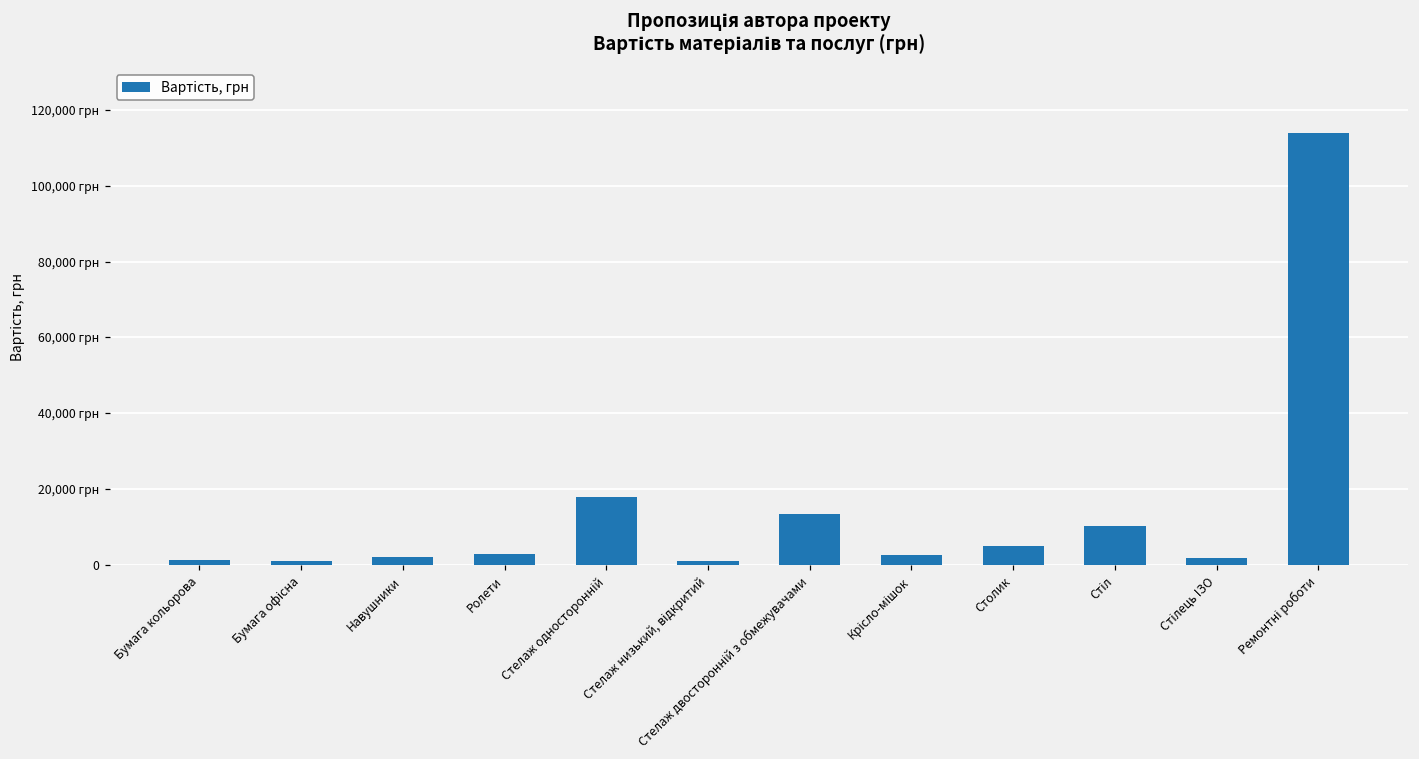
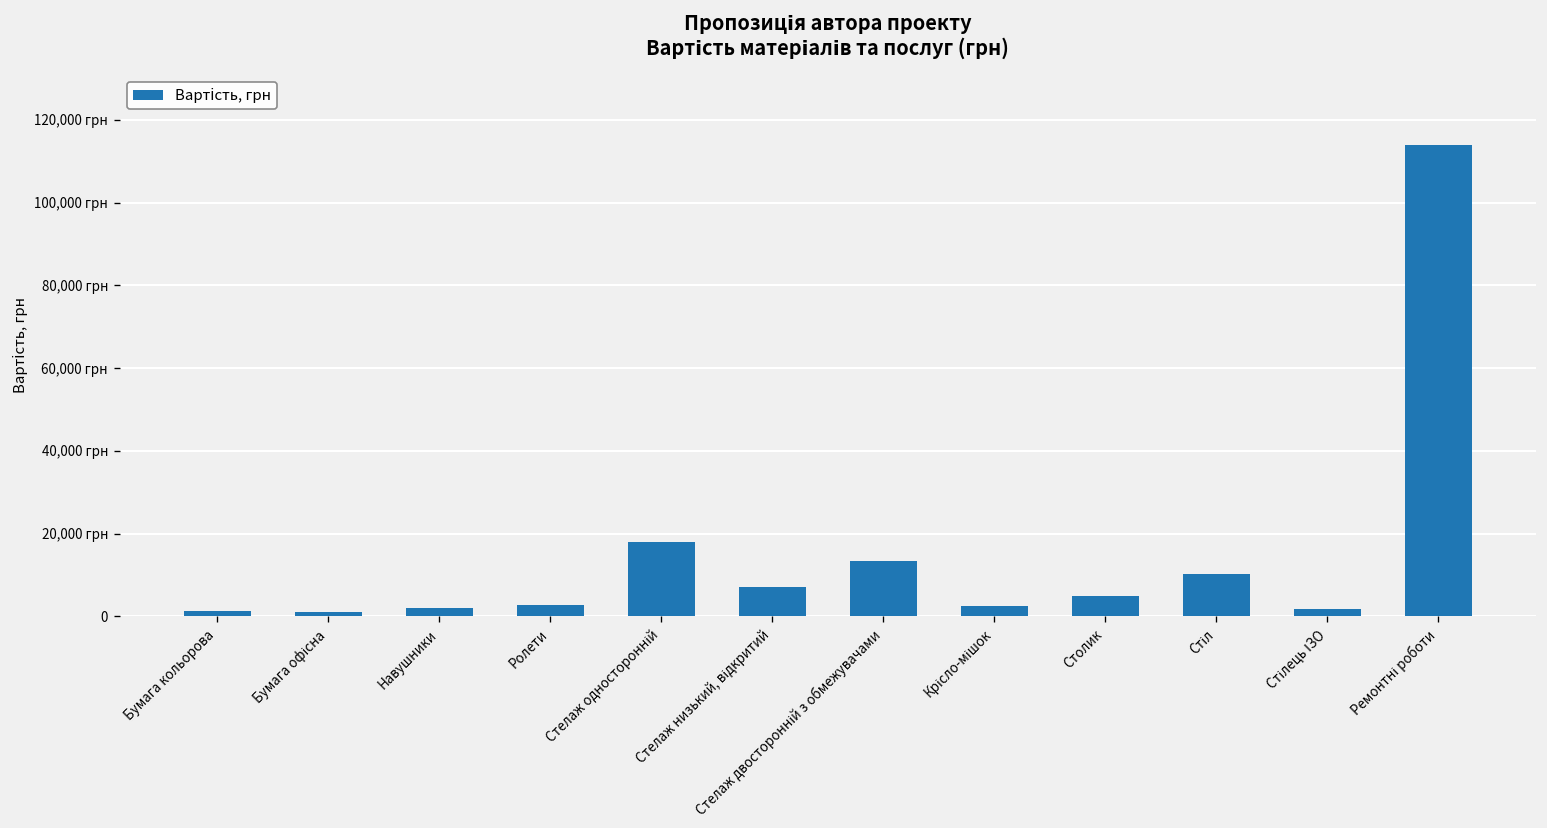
  {
    "Бумага кольорова": "1,000 грн",
    "Бумага офісна": "1,000 грн",
    "Навушники": "2,000 грн",
    "Ролети": "3,000 грн",
    "Стелаж односторонній": "18,000 грн",
-   "Стелаж низький, відкритий": "1,000 грн",
+   "Стелаж низький, відкритий": "7,000 грн",
    "Стелаж двосторонній з обмежувачами": "13,000 грн",
    "Крісло-мішок": "3,000 грн",
    "Столик": "5,000 грн",
    "Стіл": "10,000 грн",
    "Стілець ІЗО": "2,000 грн",
    "Ремонтні роботи": "114,000 грн"
  }
